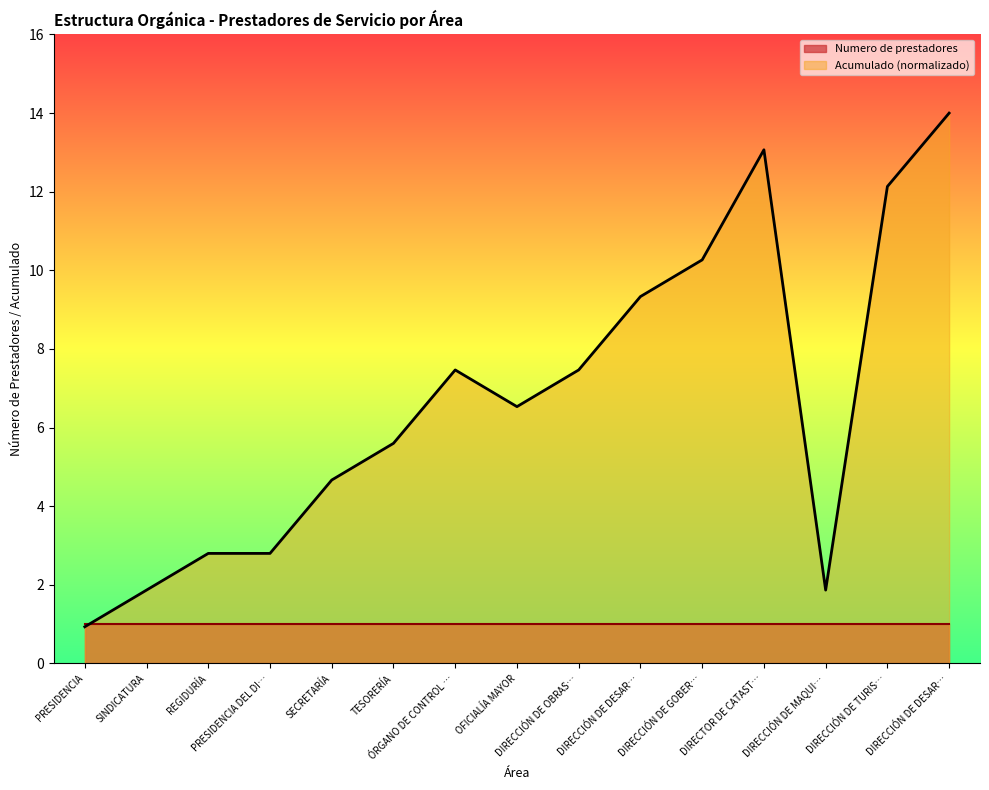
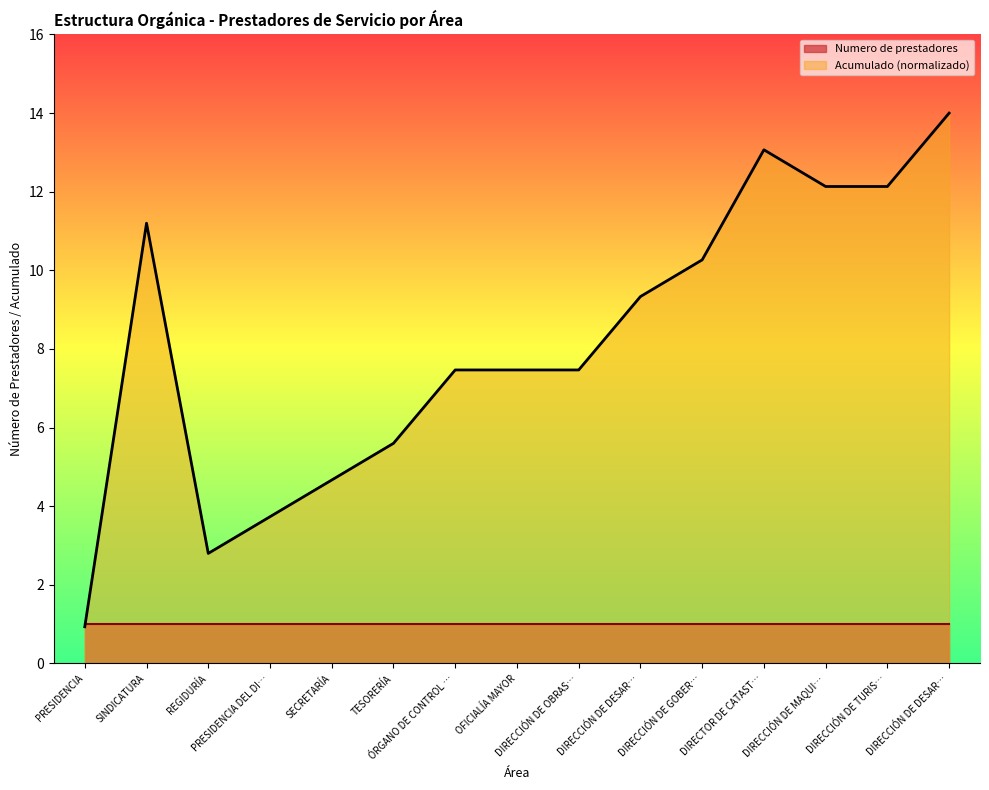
  {
    "Numero de prestadores": {
      "PRESIDENCIA": 1.0,
      "SINDICATURA": 1.0,
      "REGIDURÍA": 1.0,
      "PRESIDENCIA DEL DI…": 1.0,
      "SECRETARÍA": 1.0,
      "TESORERÍA": 1.0,
      "ÓRGANO DE CONTROL …": 1.0,
      "OFICIALÍA MAYOR": 1.0,
      "DIRECCIÓN DE OBRAS…": 1.0,
      "DIRECCIÓN DE GOBER…": 1.0,
      "DIRECTOR DE CATAST…": 1.0,
      "DIRECCIÓN DE MAQUI…": 1.0,
      "DIRECCIÓN DE TURIS…": 1.0
    },
    "Acumulado (normalizado)": {
      "PRESIDENCIA": 0.9,
-     "SINDICATURA": 1.9,
+     "SINDICATURA": 11.2,
      "REGIDURÍA": 2.8,
-     "PRESIDENCIA DEL DI…": 2.8,
+     "PRESIDENCIA DEL DI…": 3.7,
      "SECRETARÍA": 4.7,
      "TESORERÍA": 5.6,
      "ÓRGANO DE CONTROL …": 7.5,
-     "OFICIALÍA MAYOR": 6.5,
+     "OFICIALÍA MAYOR": 7.5,
      "DIRECCIÓN DE OBRAS…": 7.5,
      "DIRECCIÓN DE GOBER…": 10.3,
      "DIRECTOR DE CATAST…": 13.1,
-     "DIRECCIÓN DE MAQUI…": 1.9,
+     "DIRECCIÓN DE MAQUI…": 12.1,
      "DIRECCIÓN DE TURIS…": 12.1
    }
  }
